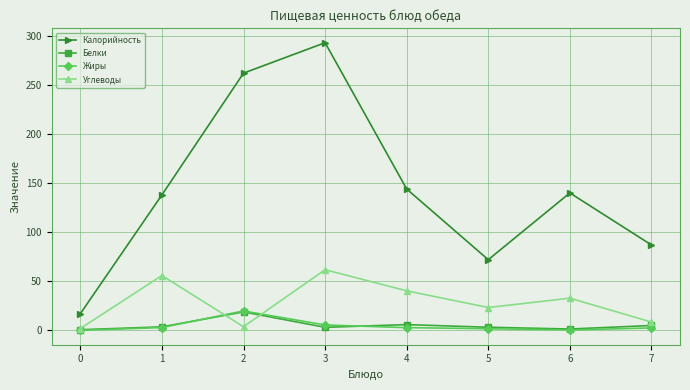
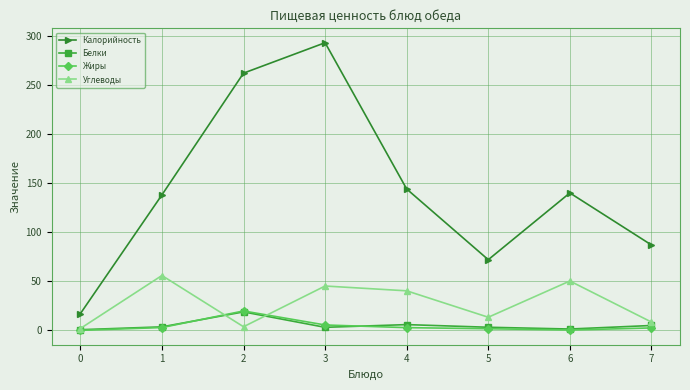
  {
    "Углеводы": {
      "1": 60,
      "2": 0,
-     "3": 60,
+     "3": 50,
      "4": 40,
-     "5": 20,
-     "6": 30,
+     "5": 10,
+     "6": 50,
      "7": 10
    }
  }
